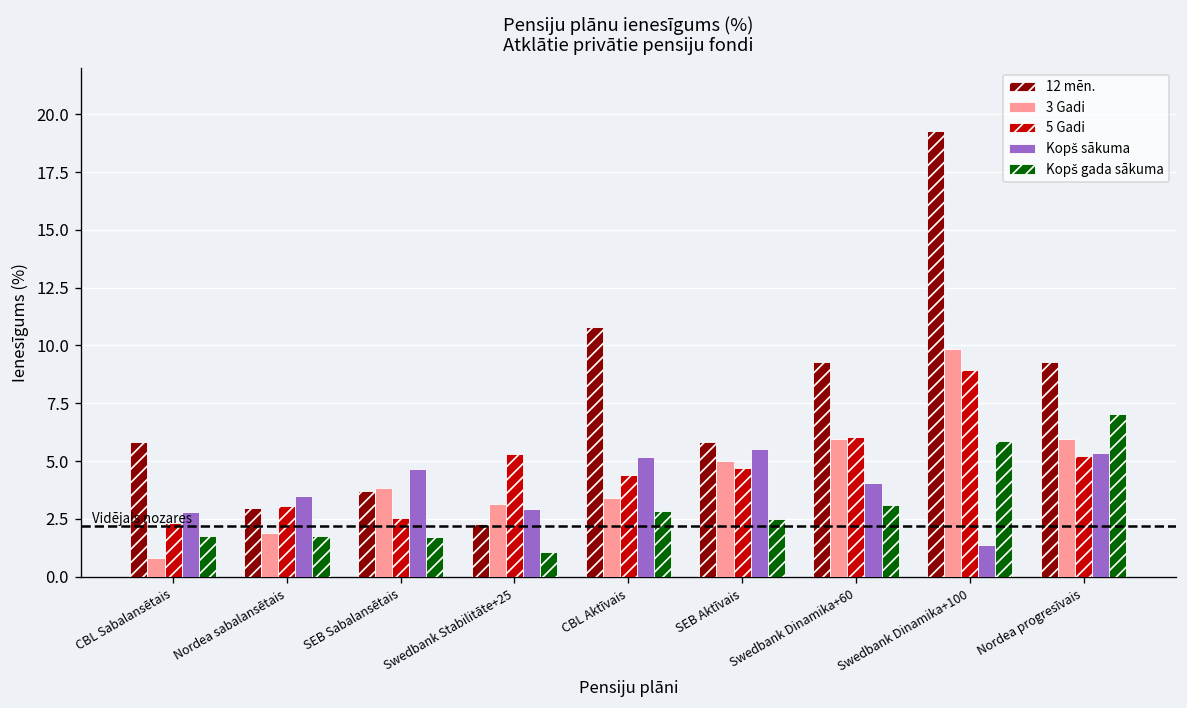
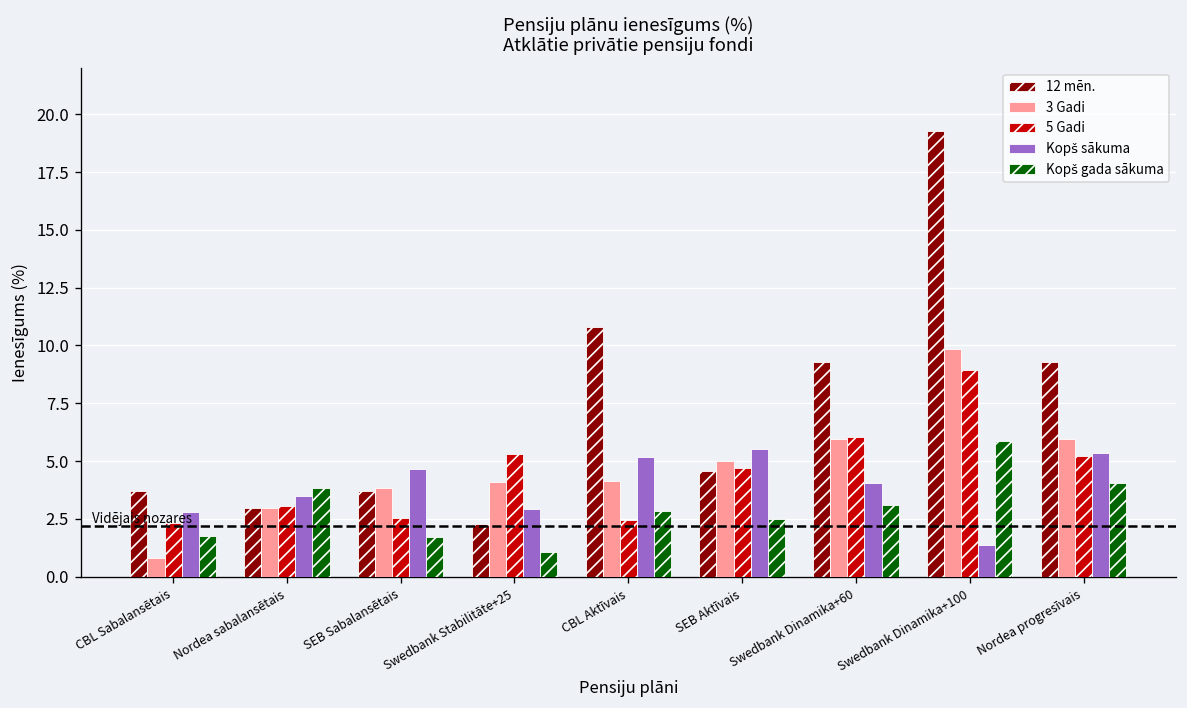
  {
    "12 mēn.": {
-     "CBL Sabalansētais": 5.8,
+     "CBL Sabalansētais": 3.7,
      "Nordea sabalansētais": 3.0,
      "SEB Sabalansētais": 3.7,
      "Swedbank Stabilitāte+25": 2.3,
      "CBL Aktīvais": 10.8,
-     "SEB Aktīvais": 5.8,
+     "SEB Aktīvais": 4.6,
      "Swedbank Dinamika+60": 9.3,
      "Swedbank Dinamika+100": 19.3,
      "Nordea progresīvais": 9.3
    },
    "3 Gadi": {
      "CBL Sabalansētais": 0.8,
-     "Nordea sabalansētais": 1.9,
+     "Nordea sabalansētais": 3.0,
      "SEB Sabalansētais": 3.8,
-     "Swedbank Stabilitāte+25": 3.2,
-     "CBL Aktīvais": 3.4,
+     "Swedbank Stabilitāte+25": 4.1,
+     "CBL Aktīvais": 4.1,
      "SEB Aktīvais": 5.0,
      "Swedbank Dinamika+60": 6.0,
      "Swedbank Dinamika+100": 9.9,
      "Nordea progresīvais": 5.9
    },
    "5 Gadi": {
      "CBL Sabalansētais": 2.3,
      "Nordea sabalansētais": 3.1,
      "SEB Sabalansētais": 2.5,
      "Swedbank Stabilitāte+25": 5.3,
-     "CBL Aktīvais": 4.4,
+     "CBL Aktīvais": 2.5,
      "SEB Aktīvais": 4.7,
      "Swedbank Dinamika+60": 6.1,
      "Swedbank Dinamika+100": 8.9,
      "Nordea progresīvais": 5.2
    },
    "Kopš sākuma": {
      "CBL Sabalansētais": 2.8,
      "Nordea sabalansētais": 3.5,
      "SEB Sabalansētais": 4.7,
      "Swedbank Stabilitāte+25": 2.9,
      "CBL Aktīvais": 5.2,
      "SEB Aktīvais": 5.5,
      "Swedbank Dinamika+60": 4.1,
      "Swedbank Dinamika+100": 1.4,
      "Nordea progresīvais": 5.3
    },
    "Kopš gada sākuma": {
      "CBL Sabalansētais": 1.8,
-     "Nordea sabalansētais": 1.8,
+     "Nordea sabalansētais": 3.8,
      "SEB Sabalansētais": 1.7,
      "Swedbank Stabilitāte+25": 1.1,
      "CBL Aktīvais": 2.9,
      "SEB Aktīvais": 2.5,
      "Swedbank Dinamika+60": 3.1,
      "Swedbank Dinamika+100": 5.9,
-     "Nordea progresīvais": 7.0
+     "Nordea progresīvais": 4.1
    }
  }
